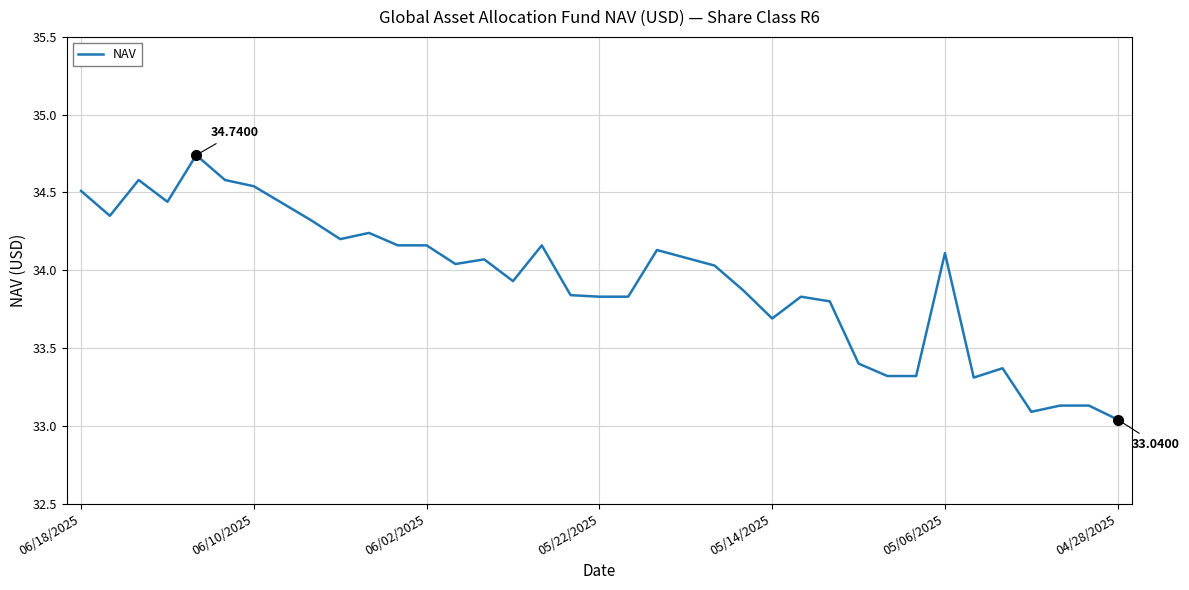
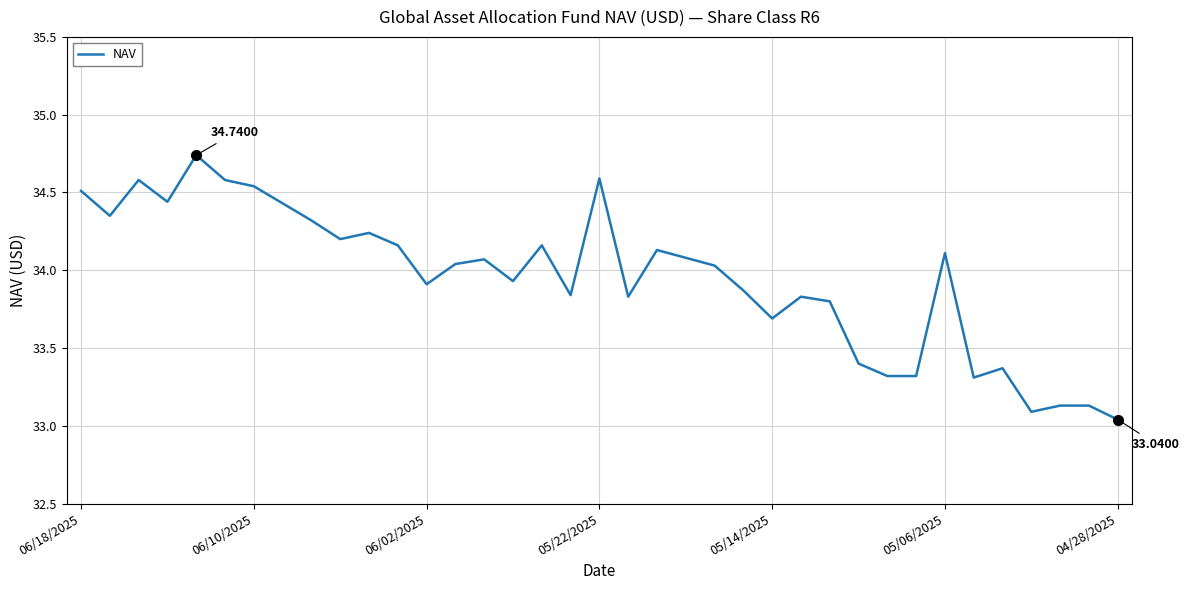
  {
    "NAV": {
      "06/18/2025": 34.51,
      "06/10/2025": 34.54,
-     "06/02/2025": 34.16,
-     "05/22/2025": 33.83,
+     "06/02/2025": 33.91,
+     "05/22/2025": 34.59,
      "05/14/2025": 33.69,
      "05/06/2025": 34.11
    }
  }
